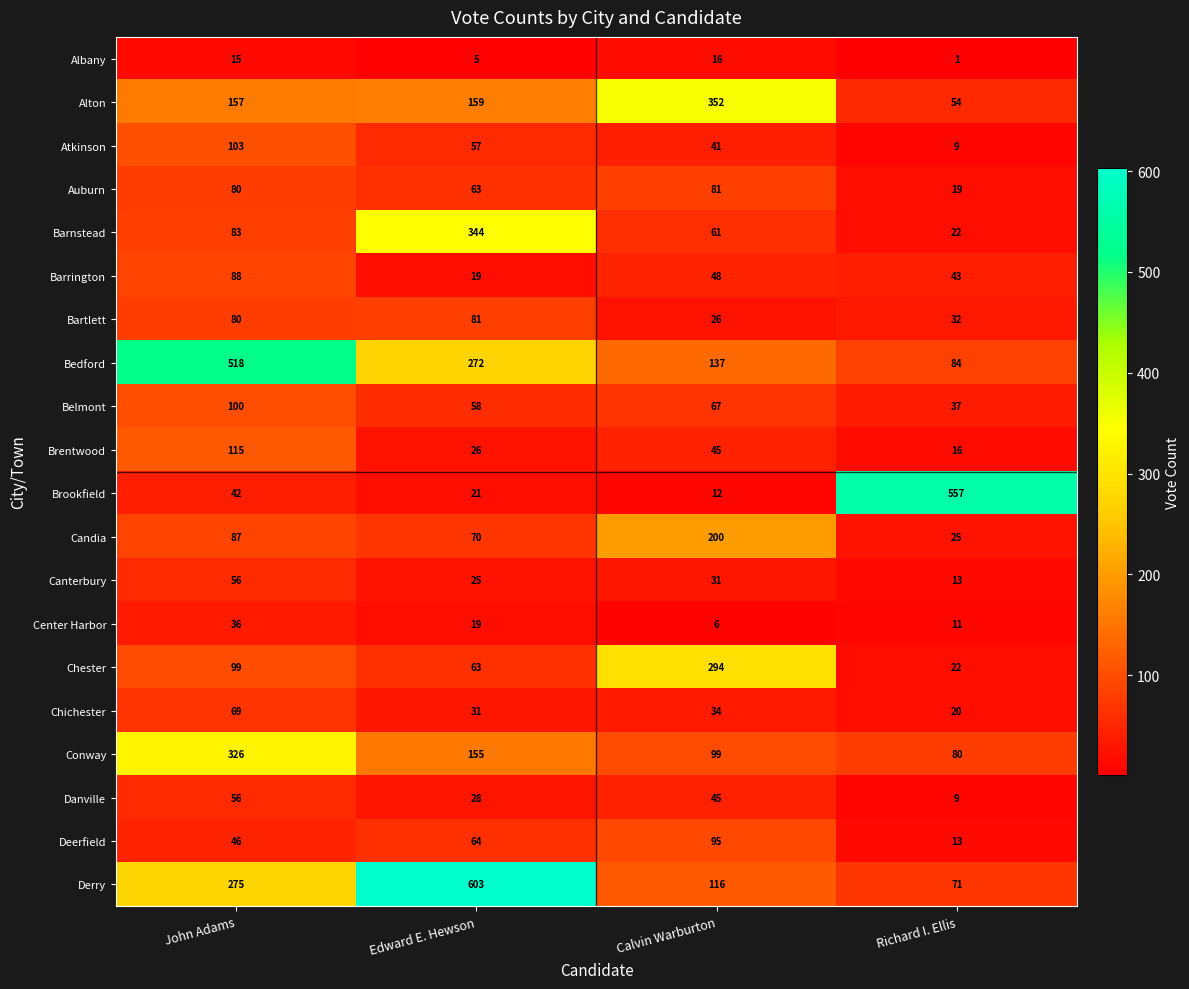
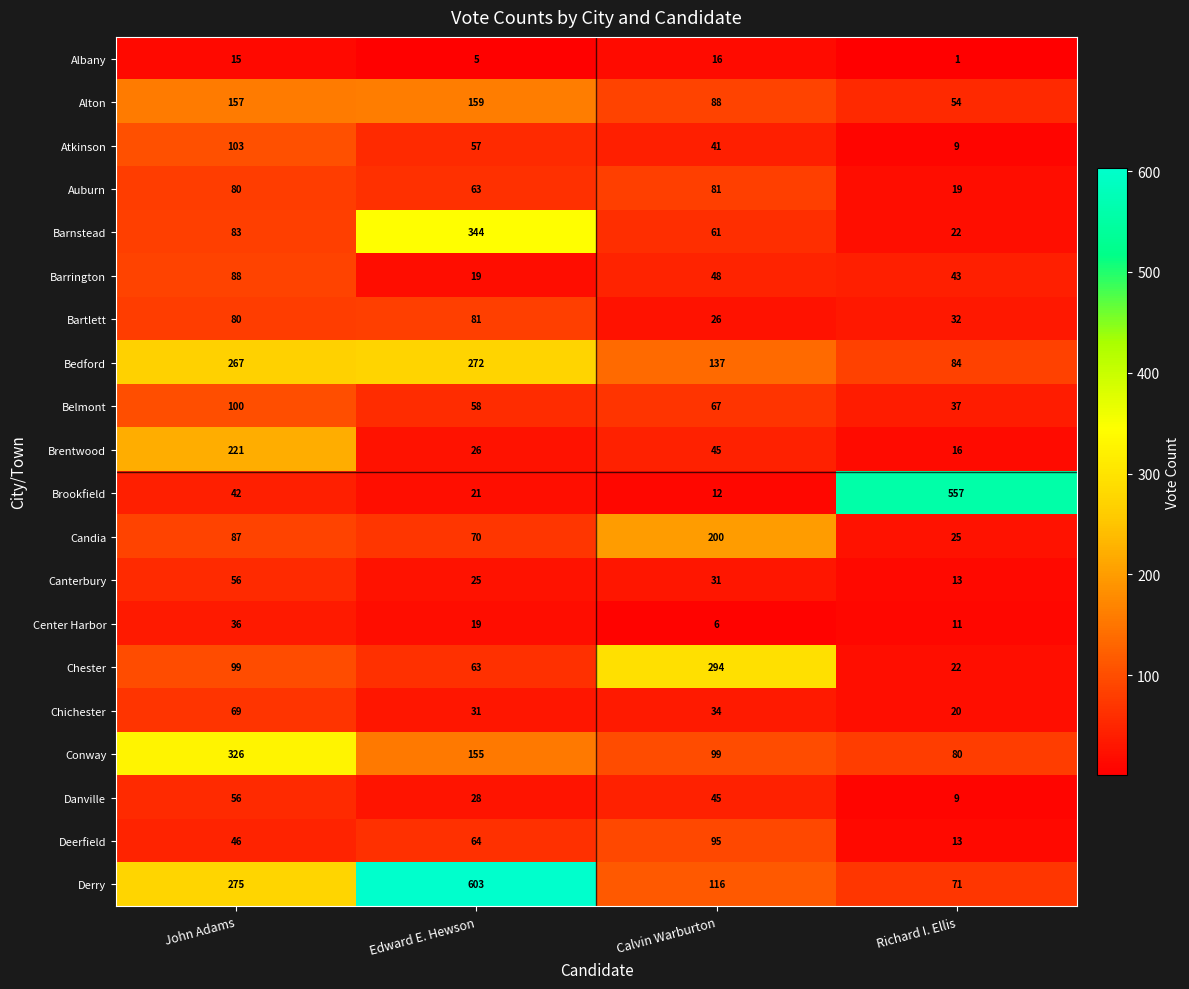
  {
    "Albany": {
      "John Adams": 15,
      "Edward E. Hewson": 5,
      "Calvin Warburton": 16,
      "Richard I. Ellis": 1
    },
    "Alton": {
      "John Adams": 157,
      "Edward E. Hewson": 159,
-     "Calvin Warburton": 352,
+     "Calvin Warburton": 88,
      "Richard I. Ellis": 54
    },
    "Atkinson": {
      "John Adams": 103,
      "Edward E. Hewson": 57,
      "Calvin Warburton": 41,
      "Richard I. Ellis": 9
    },
    "Auburn": {
      "John Adams": 80,
      "Edward E. Hewson": 63,
      "Calvin Warburton": 81,
      "Richard I. Ellis": 19
    },
    "Barnstead": {
      "John Adams": 83,
      "Edward E. Hewson": 344,
      "Calvin Warburton": 61,
      "Richard I. Ellis": 22
    },
    "Barrington": {
      "John Adams": 88,
      "Edward E. Hewson": 19,
      "Calvin Warburton": 48,
      "Richard I. Ellis": 43
    },
    "Bartlett": {
      "John Adams": 80,
      "Edward E. Hewson": 81,
      "Calvin Warburton": 26,
      "Richard I. Ellis": 32
    },
    "Bedford": {
-     "John Adams": 518,
+     "John Adams": 267,
      "Edward E. Hewson": 272,
      "Calvin Warburton": 137,
      "Richard I. Ellis": 84
    },
    "Belmont": {
      "John Adams": 100,
      "Edward E. Hewson": 58,
      "Calvin Warburton": 67,
      "Richard I. Ellis": 37
    },
    "Brentwood": {
-     "John Adams": 115,
+     "John Adams": 221,
      "Edward E. Hewson": 26,
      "Calvin Warburton": 45,
      "Richard I. Ellis": 16
    },
    "Brookfield": {
      "John Adams": 42,
      "Edward E. Hewson": 21,
      "Calvin Warburton": 12,
      "Richard I. Ellis": 557
    },
    "Candia": {
      "John Adams": 87,
      "Edward E. Hewson": 70,
      "Calvin Warburton": 200,
      "Richard I. Ellis": 25
    },
    "Canterbury": {
      "John Adams": 56,
      "Edward E. Hewson": 25,
      "Calvin Warburton": 31,
      "Richard I. Ellis": 13
    },
    "Center Harbor": {
      "John Adams": 36,
      "Edward E. Hewson": 19,
      "Calvin Warburton": 6,
      "Richard I. Ellis": 11
    },
    "Chester": {
      "John Adams": 99,
      "Edward E. Hewson": 63,
      "Calvin Warburton": 294,
      "Richard I. Ellis": 22
    },
    "Chichester": {
      "John Adams": 69,
      "Edward E. Hewson": 31,
      "Calvin Warburton": 34,
      "Richard I. Ellis": 20
    },
    "Conway": {
      "John Adams": 326,
      "Edward E. Hewson": 155,
      "Calvin Warburton": 99,
      "Richard I. Ellis": 80
    },
    "Danville": {
      "John Adams": 56,
      "Edward E. Hewson": 28,
      "Calvin Warburton": 45,
      "Richard I. Ellis": 9
    },
    "Deerfield": {
      "John Adams": 46,
      "Edward E. Hewson": 64,
      "Calvin Warburton": 95,
      "Richard I. Ellis": 13
    },
    "Derry": {
      "John Adams": 275,
      "Edward E. Hewson": 603,
      "Calvin Warburton": 116,
      "Richard I. Ellis": 71
    }
  }
